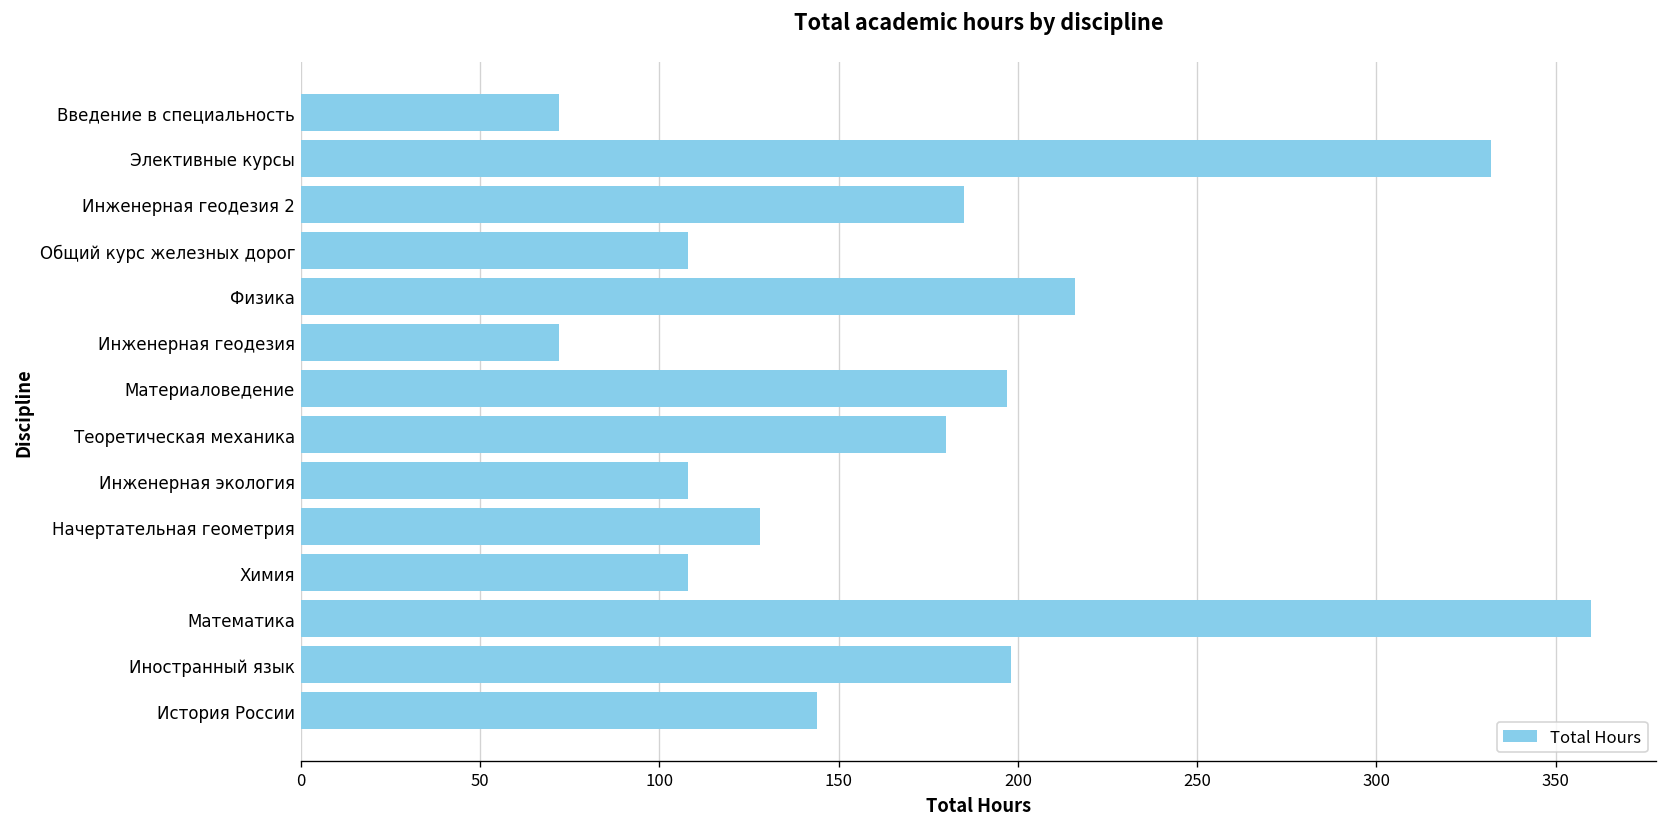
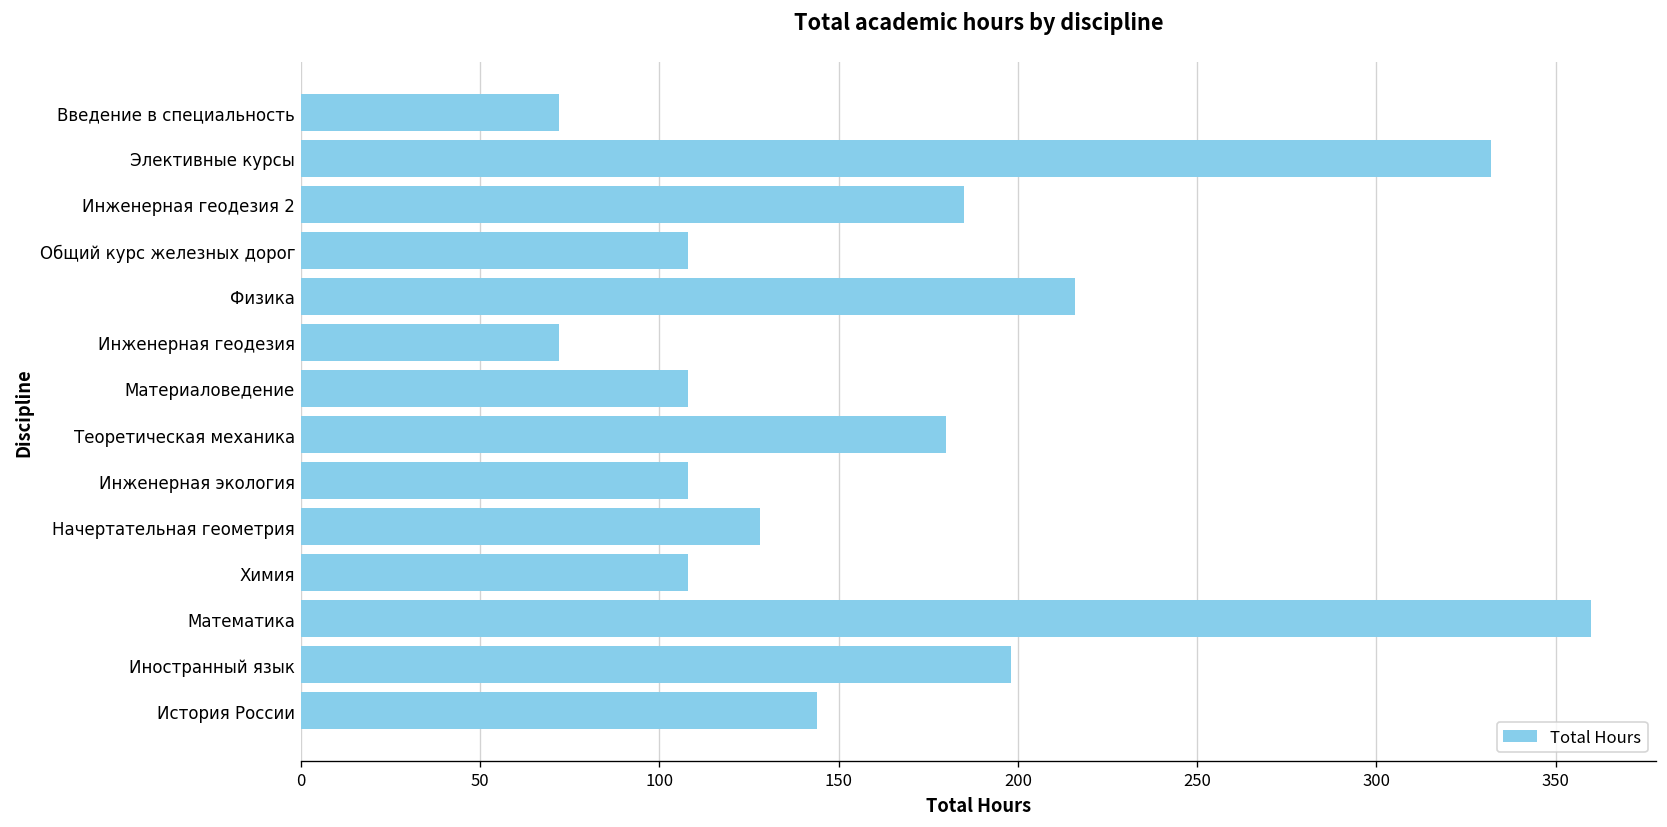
  {
    "Введение в специальность": 72,
    "Элективные курсы": 332,
    "Инженерная геодезия 2": 185,
    "Общий курс железных дорог": 108,
    "Физика": 216,
    "Инженерная геодезия": 72,
-   "Материаловедение": 197,
+   "Материаловедение": 108,
    "Теоретическая механика": 180,
    "Инженерная экология": 108,
    "Начертательная геометрия": 128,
    "Химия": 108,
    "Математика": 360,
    "Иностранный язык": 198,
    "История России": 144
  }
